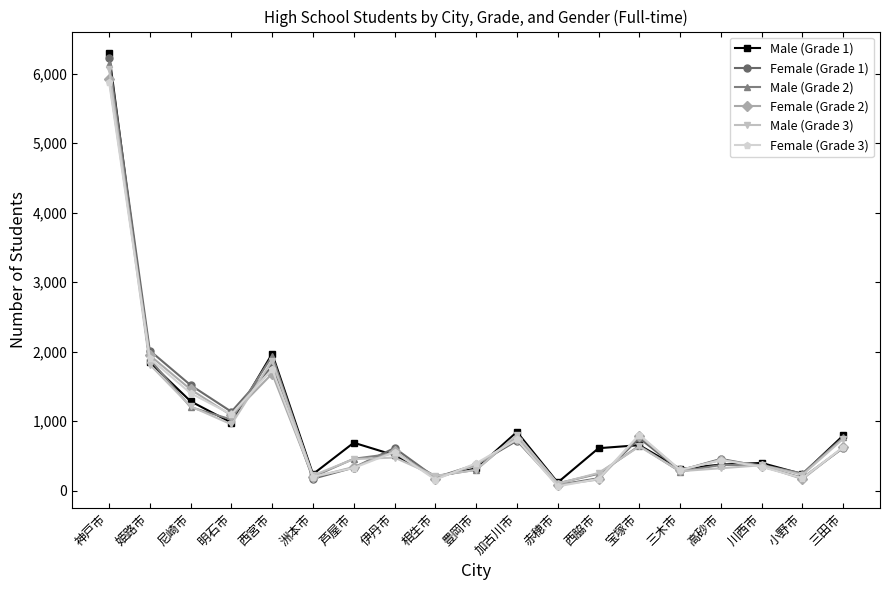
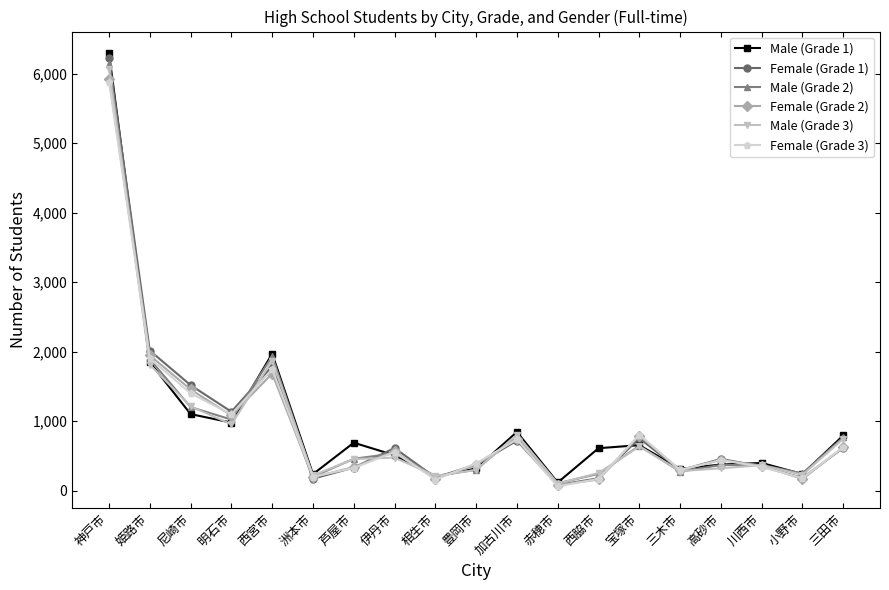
  {
    "Male (Grade 1)": {
      "神戸市": "6,300",
-     "尼崎市": "1,300",
+     "尼崎市": "1,100",
      "芦屋市": "700",
      "加古川市": "800",
      "西脇市": "600"
    }
  }
